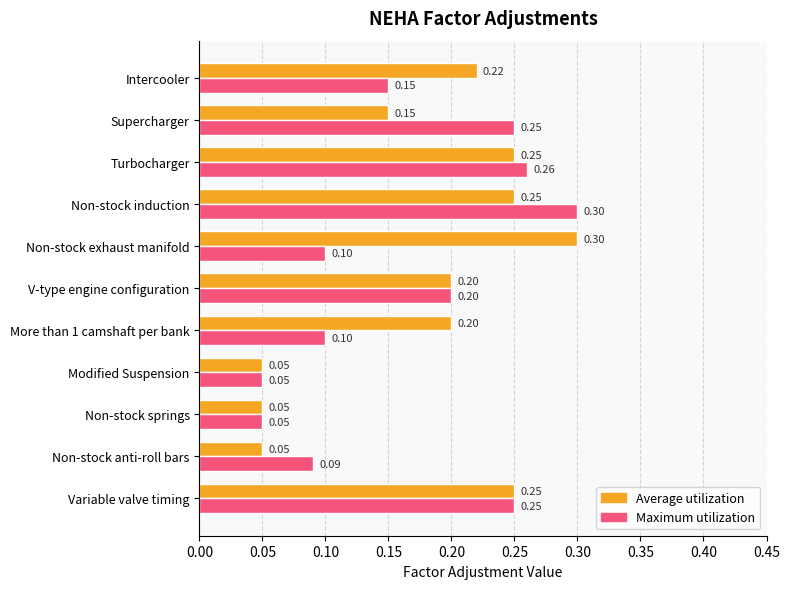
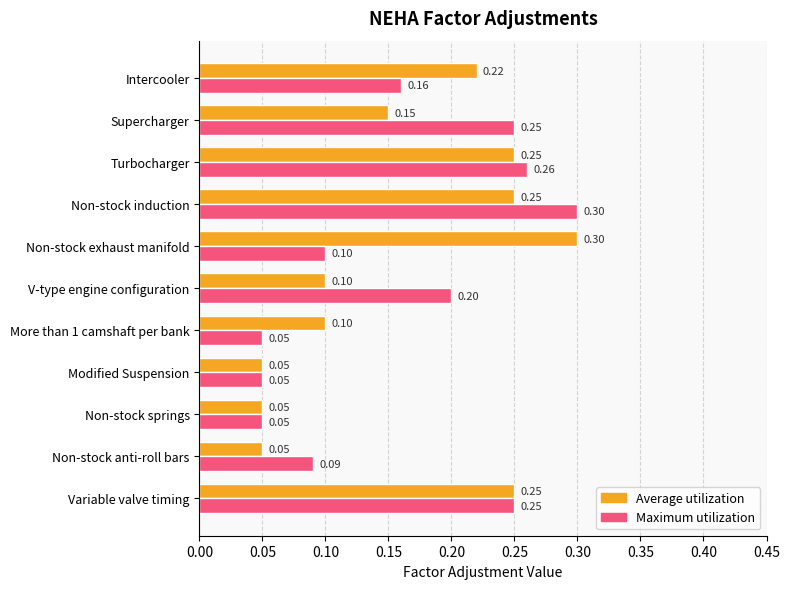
  {
    "Average utilization": {
      "Intercooler": 0.22,
      "Supercharger": 0.15,
      "Turbocharger": 0.25,
      "Non-stock induction": 0.25,
      "Non-stock exhaust manifold": 0.30,
-     "V-type engine configuration": 0.20,
-     "More than 1 camshaft per bank": 0.20,
+     "V-type engine configuration": 0.10,
+     "More than 1 camshaft per bank": 0.10,
      "Modified Suspension": 0.05,
      "Non-stock springs": 0.05,
      "Non-stock anti-roll bars": 0.05,
      "Variable valve timing": 0.25
    },
    "Maximum utilization": {
-     "Intercooler": 0.15,
+     "Intercooler": 0.16,
      "Supercharger": 0.25,
      "Turbocharger": 0.26,
      "Non-stock induction": 0.30,
      "Non-stock exhaust manifold": 0.10,
      "V-type engine configuration": 0.20,
-     "More than 1 camshaft per bank": 0.10,
+     "More than 1 camshaft per bank": 0.05,
      "Modified Suspension": 0.05,
      "Non-stock springs": 0.05,
      "Non-stock anti-roll bars": 0.09,
      "Variable valve timing": 0.25
    }
  }
